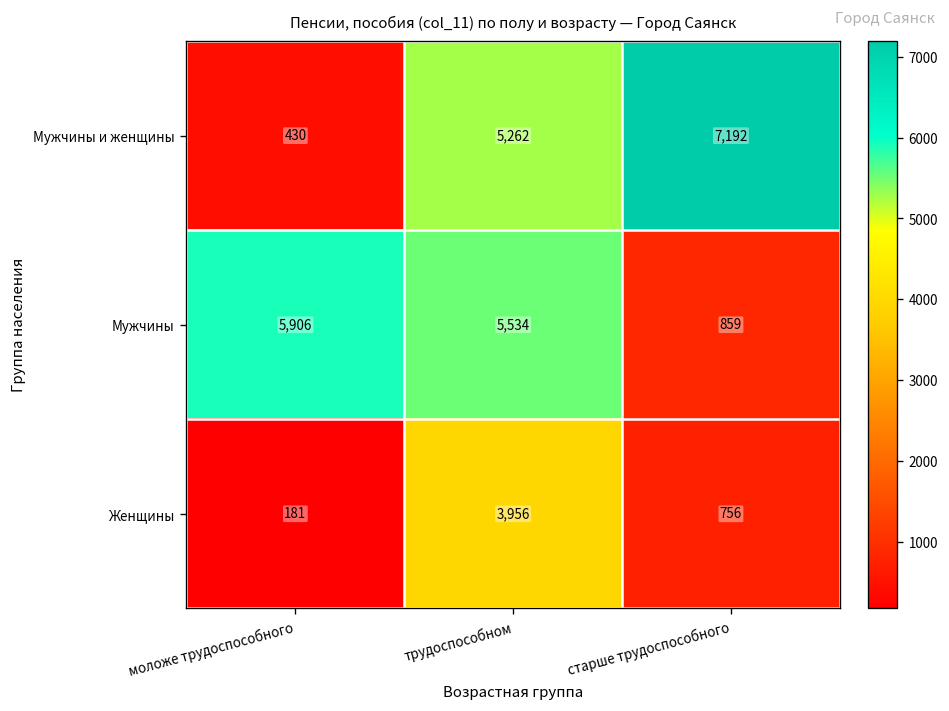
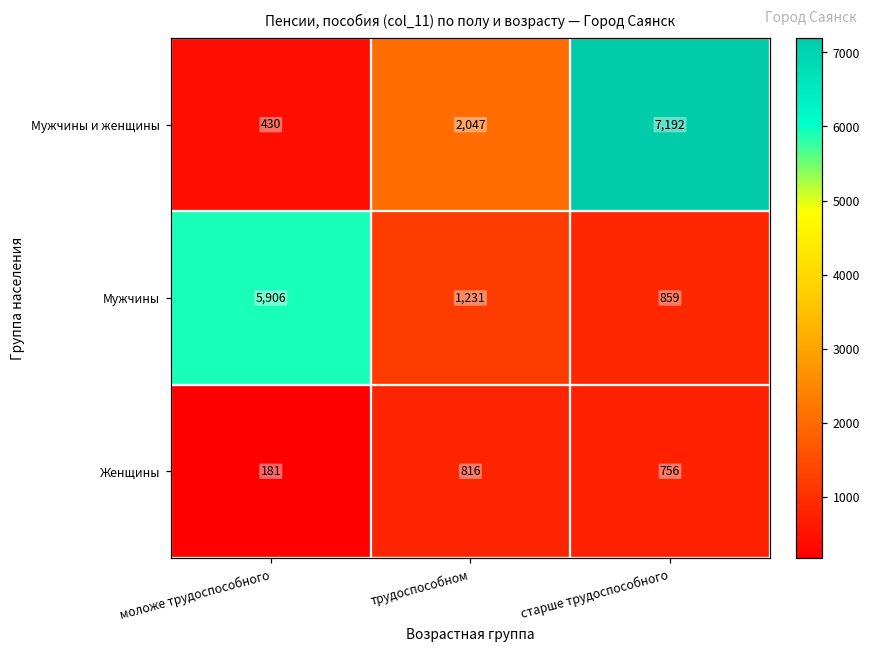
  {
    "Мужчины и женщины": {
-     "трудоспособном": "5,262"
+     "трудоспособном": "2,047"
    },
    "Мужчины": {
-     "трудоспособном": "5,534"
+     "трудоспособном": "1,231"
    },
    "Женщины": {
-     "трудоспособном": "3,956"
+     "трудоспособном": "816"
    }
  }
